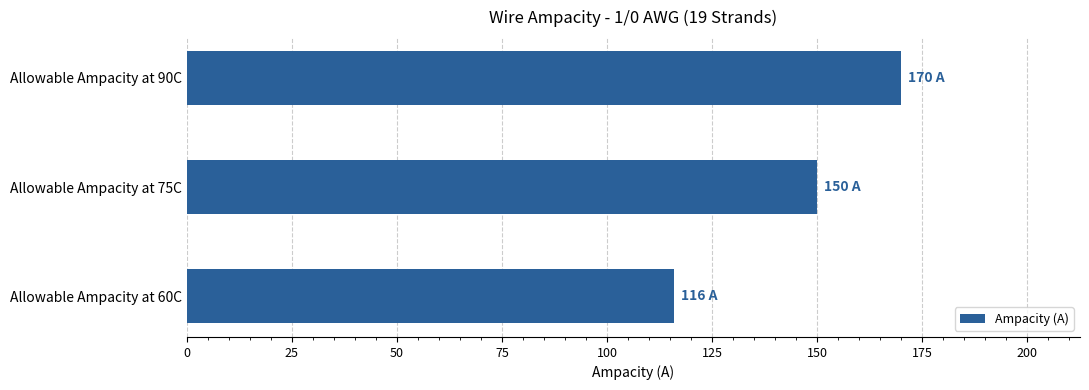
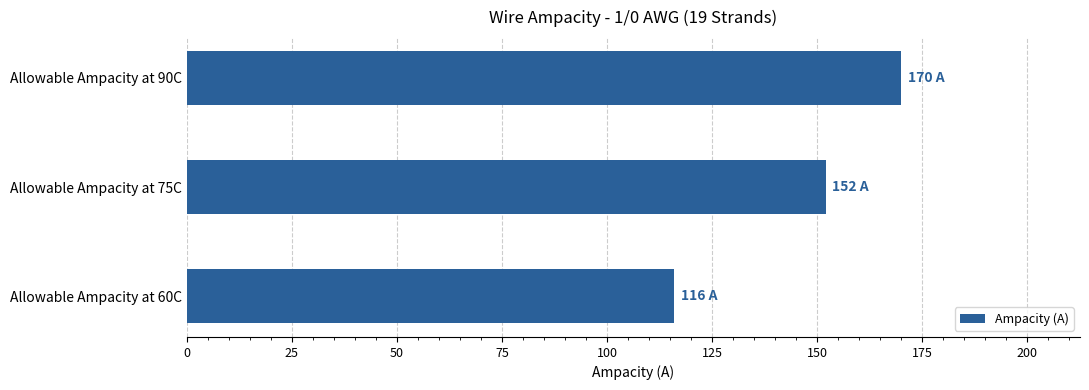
  {
    "Allowable Ampacity at 90C": 170,
-   "Allowable Ampacity at 75C": 150,
+   "Allowable Ampacity at 75C": 152,
    "Allowable Ampacity at 60C": 116
  }
